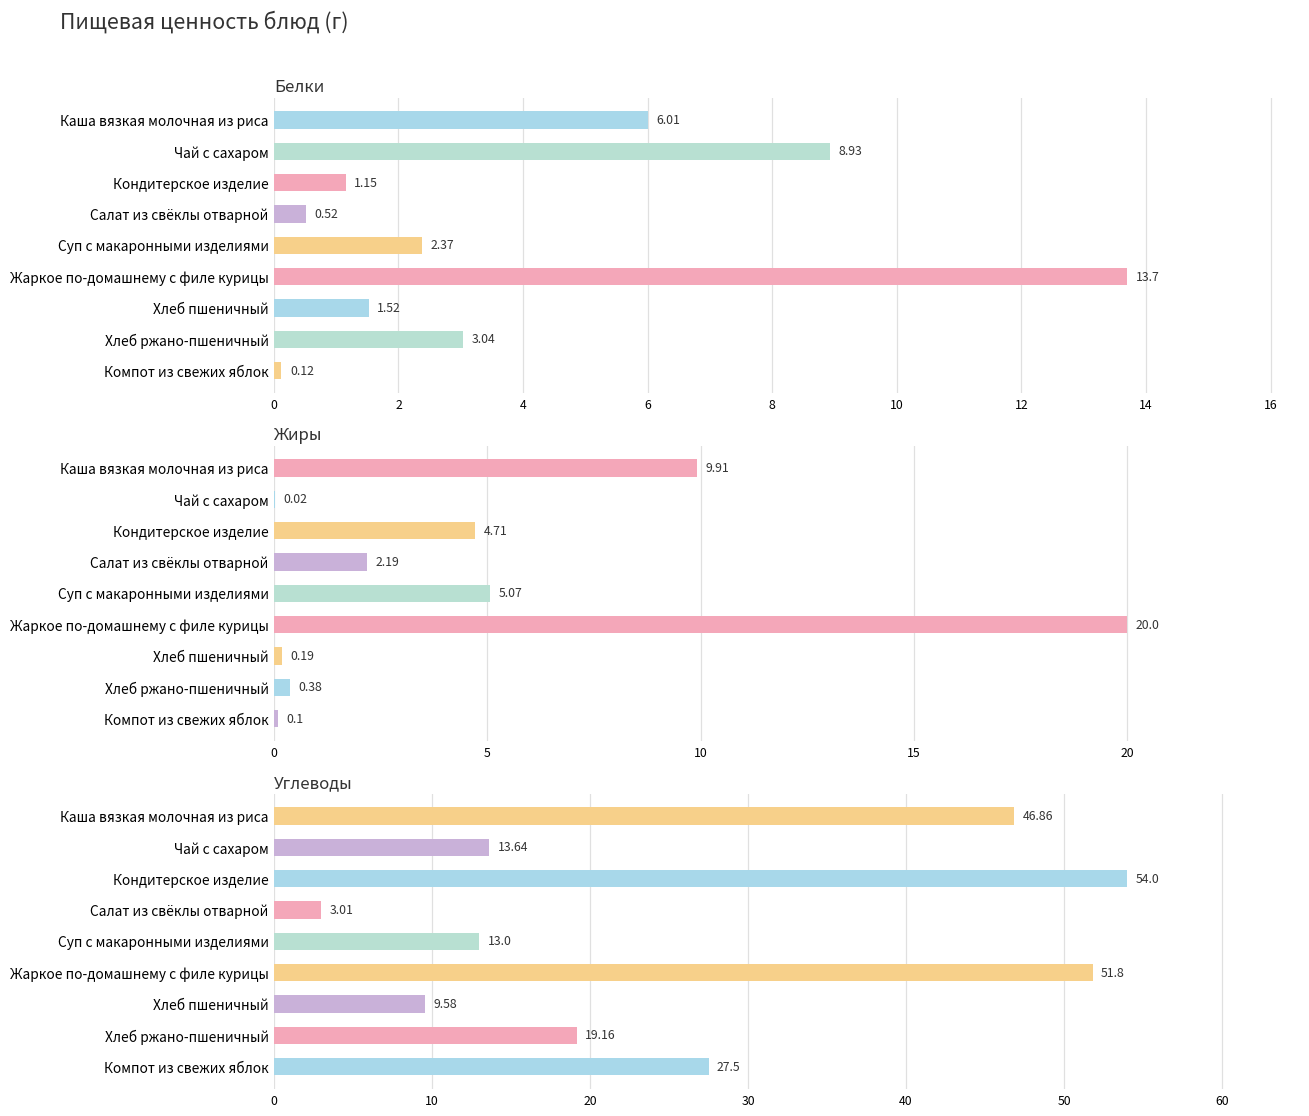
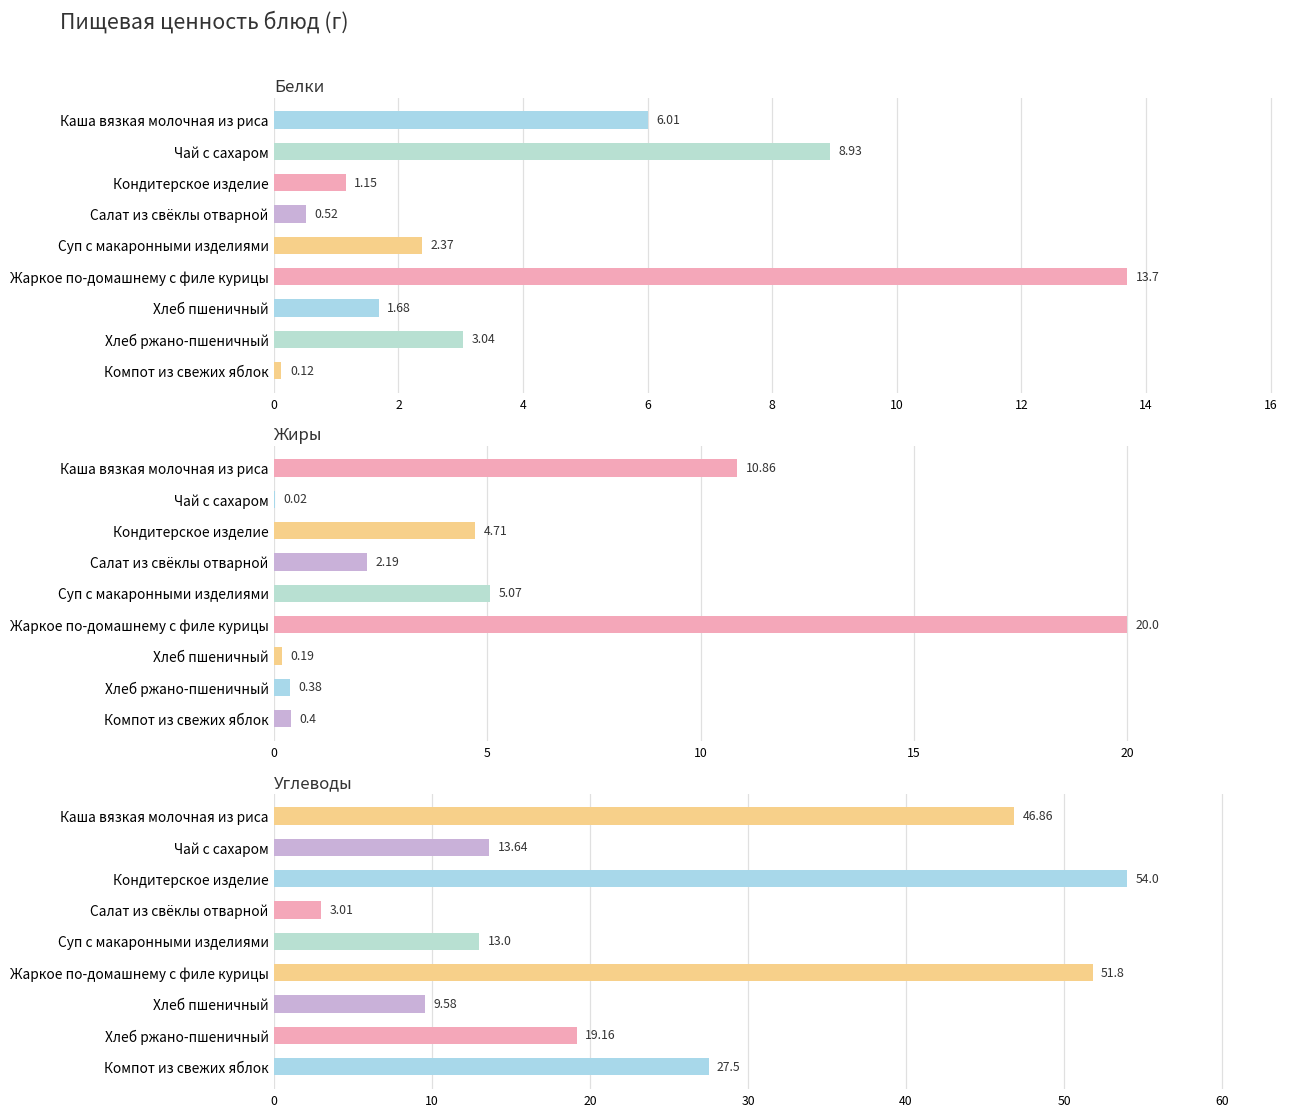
  {
    "Белки": {
      "Каша вязкая молочная из риса": 6.01,
      "Чай с сахаром": 8.93,
      "Кондитерское изделие": 1.15,
      "Салат из свёклы отварной": 0.52,
      "Суп с макаронными изделиями": 2.37,
      "Жаркое по-домашнему с филе курицы": 13.7,
-     "Хлеб пшеничный": 1.52,
+     "Хлеб пшеничный": 1.68,
      "Хлеб ржано-пшеничный": 3.04,
      "Компот из свежих яблок": 0.12
    },
    "Жиры": {
-     "Каша вязкая молочная из риса": 9.91,
+     "Каша вязкая молочная из риса": 10.86,
      "Чай с сахаром": 0.02,
      "Кондитерское изделие": 4.71,
      "Салат из свёклы отварной": 2.19,
      "Суп с макаронными изделиями": 5.07,
      "Жаркое по-домашнему с филе курицы": 20.0,
      "Хлеб пшеничный": 0.19,
      "Хлеб ржано-пшеничный": 0.38,
-     "Компот из свежих яблок": 0.1
+     "Компот из свежих яблок": 0.4
    },
    "Углеводы": {
      "Каша вязкая молочная из риса": 46.86,
      "Чай с сахаром": 13.64,
      "Кондитерское изделие": 54.0,
      "Салат из свёклы отварной": 3.01,
      "Суп с макаронными изделиями": 13.0,
      "Жаркое по-домашнему с филе курицы": 51.8,
      "Хлеб пшеничный": 9.58,
      "Хлеб ржано-пшеничный": 19.16,
      "Компот из свежих яблок": 27.5
    }
  }
